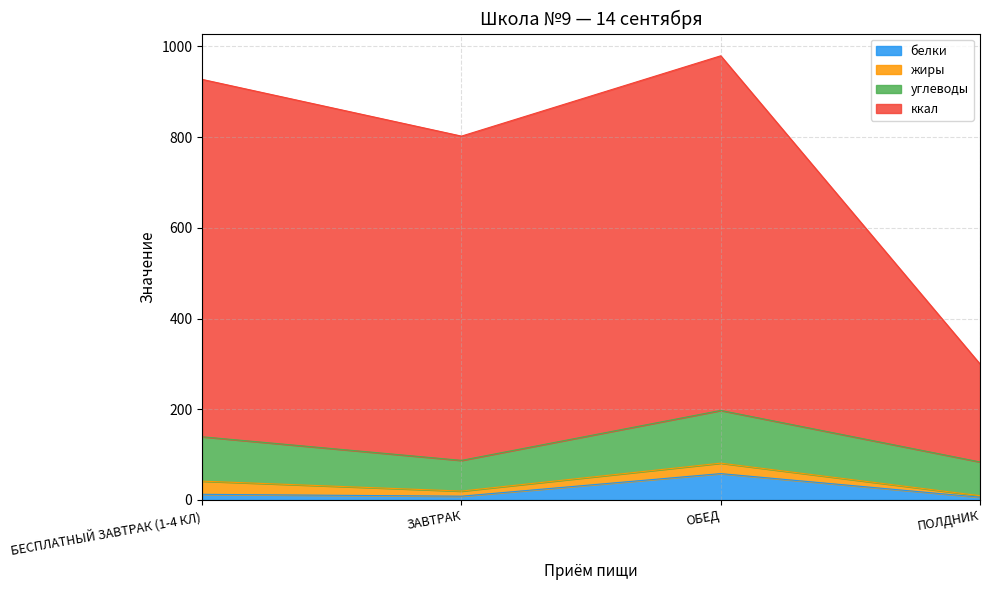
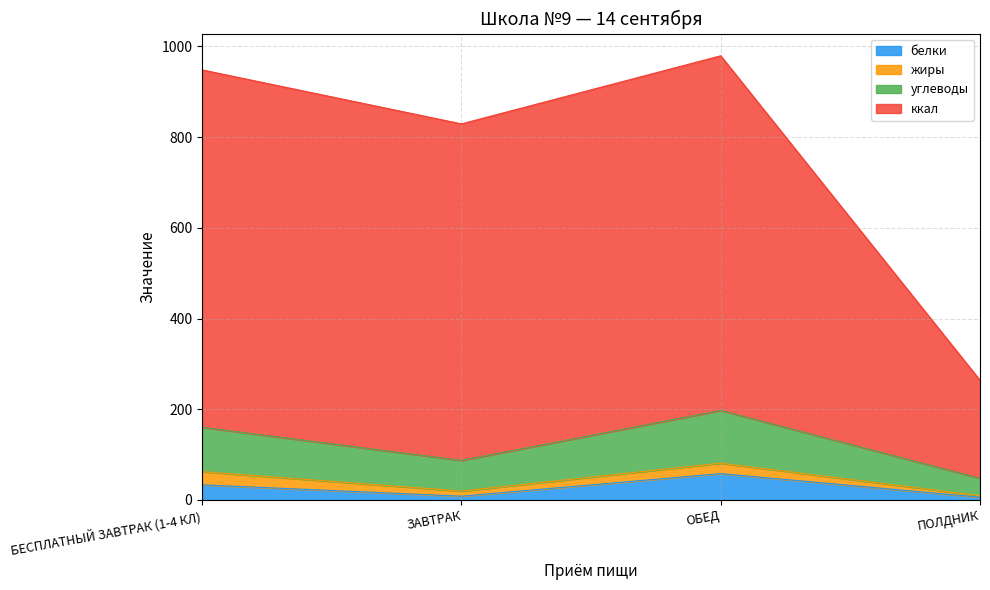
  {
    "белки": {
-     "БЕСПЛАТНЫЙ ЗАВТРАК (1-4 КЛ)": 10,
+     "БЕСПЛАТНЫЙ ЗАВТРАК (1-4 КЛ)": 30,
      "ЗАВТРАК": 10,
      "ОБЕД": 60
    },
    "жиры": {
      "БЕСПЛАТНЫЙ ЗАВТРАК (1-4 КЛ)": 30,
      "ЗАВТРАК": 10,
      "ОБЕД": 20
    },
    "углеводы": {
      "БЕСПЛАТНЫЙ ЗАВТРАК (1-4 КЛ)": 100,
      "ЗАВТРАК": 70,
      "ОБЕД": 120,
-     "ПОЛДНИК": 70
+     "ПОЛДНИК": 40
    },
    "ккал": {
      "БЕСПЛАТНЫЙ ЗАВТРАК (1-4 КЛ)": 790,
-     "ЗАВТРАК": 720,
+     "ЗАВТРАК": 740,
      "ОБЕД": 780,
      "ПОЛДНИК": 220
    }
  }
